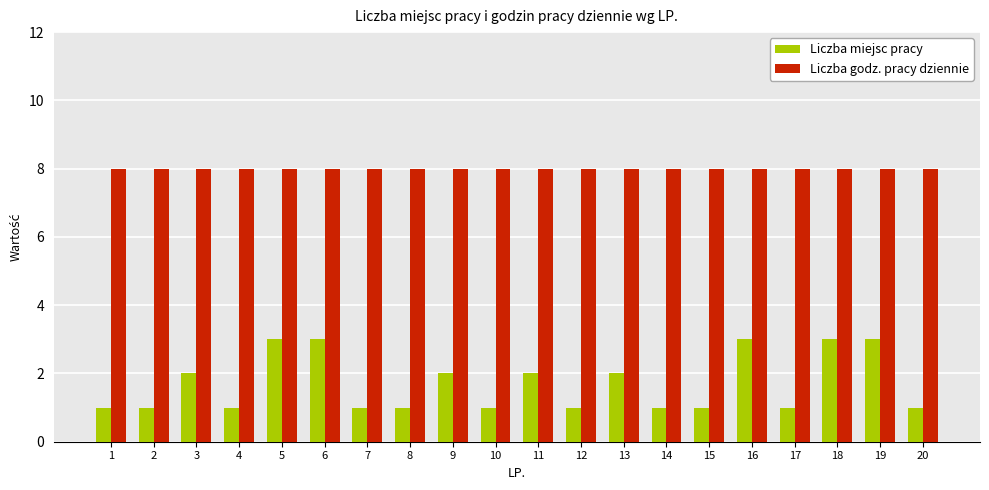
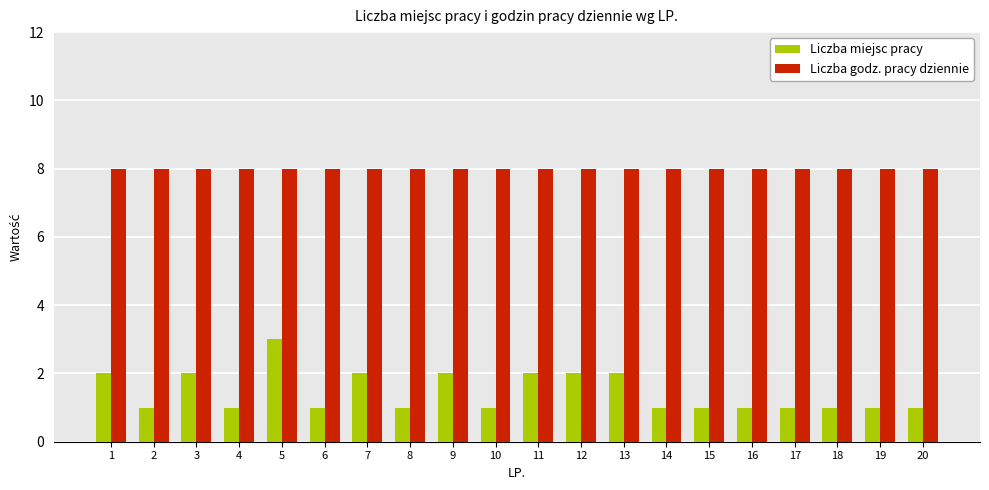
  {
    "Liczba miejsc pracy": {
-     "1": 1,
+     "1": 2,
      "2": 1,
      "3": 2,
      "4": 1,
      "5": 3,
-     "6": 3,
-     "7": 1,
+     "6": 1,
+     "7": 2,
      "8": 1,
      "9": 2,
      "10": 1,
      "11": 2,
-     "12": 1,
+     "12": 2,
      "13": 2,
      "14": 1,
      "15": 1,
-     "16": 3,
+     "16": 1,
      "17": 1,
-     "18": 3,
-     "19": 3,
+     "18": 1,
+     "19": 1,
      "20": 1
    },
    "Liczba godz. pracy dziennie": {
      "1": 8,
      "2": 8,
      "3": 8,
      "4": 8,
      "5": 8,
      "6": 8,
      "7": 8,
      "8": 8,
      "9": 8,
      "10": 8,
      "11": 8,
      "12": 8,
      "13": 8,
      "14": 8,
      "15": 8,
      "16": 8,
      "17": 8,
      "18": 8,
      "19": 8,
      "20": 8
    }
  }
